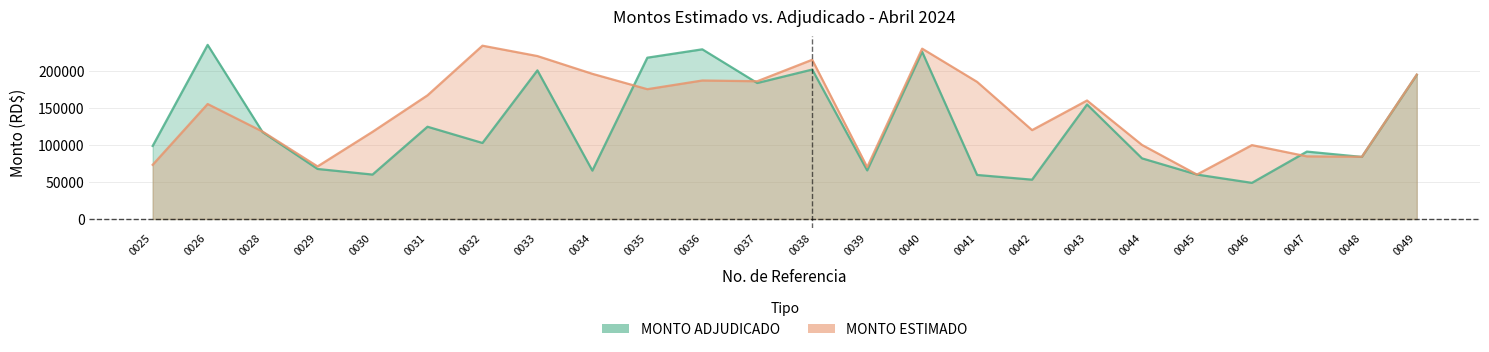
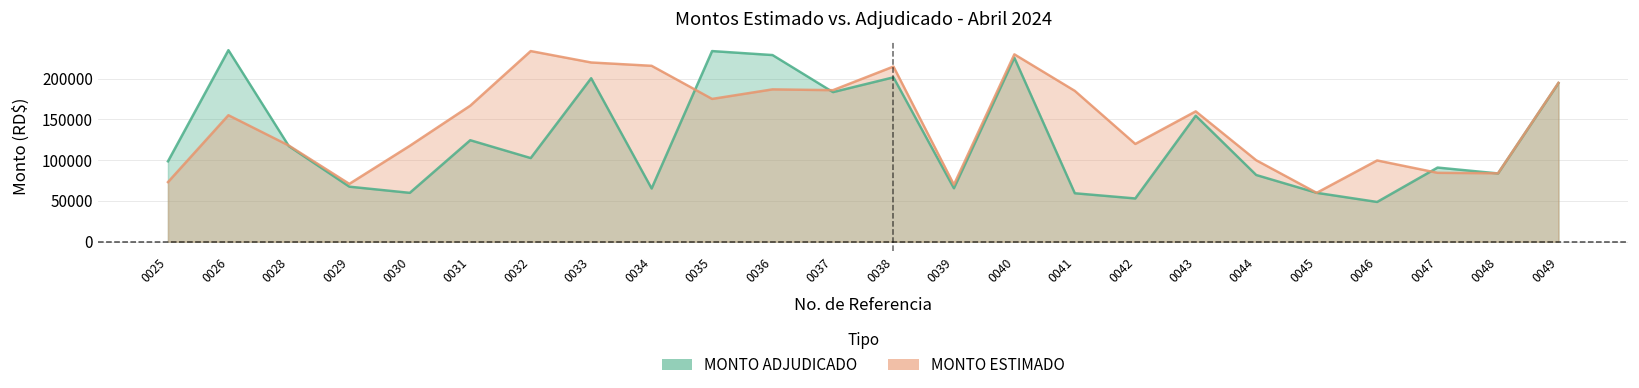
  {
    "MONTO ADJUDICADO": {
      "0025": 100000,
      "0026": 240000,
      "0029": 70000,
      "0030": 60000,
      "0031": 120000,
      "0032": 100000,
      "0033": 200000,
      "0034": 70000,
-     "0035": 220000,
+     "0035": 230000,
      "0036": 230000,
      "0038": 200000,
      "0039": 70000,
      "0040": 230000,
      "0041": 60000,
      "0042": 50000,
      "0043": 150000,
      "0044": 80000,
      "0046": 50000,
      "0047": 90000
    },
    "MONTO ESTIMADO": {
      "0025": 70000,
      "0026": 160000,
      "0029": 70000,
      "0030": 120000,
      "0031": 170000,
      "0032": 230000,
      "0033": 220000,
-     "0034": 200000,
+     "0034": 220000,
      "0035": 180000,
      "0036": 190000,
      "0038": 220000,
      "0039": 70000,
      "0040": 230000,
      "0041": 190000,
      "0042": 120000,
      "0043": 160000,
      "0044": 100000,
      "0046": 100000,
      "0047": 80000
    }
  }
